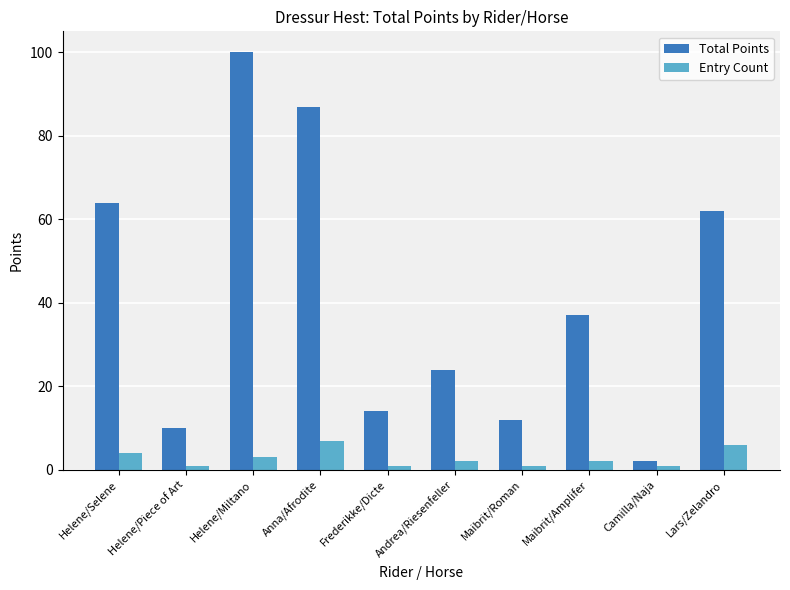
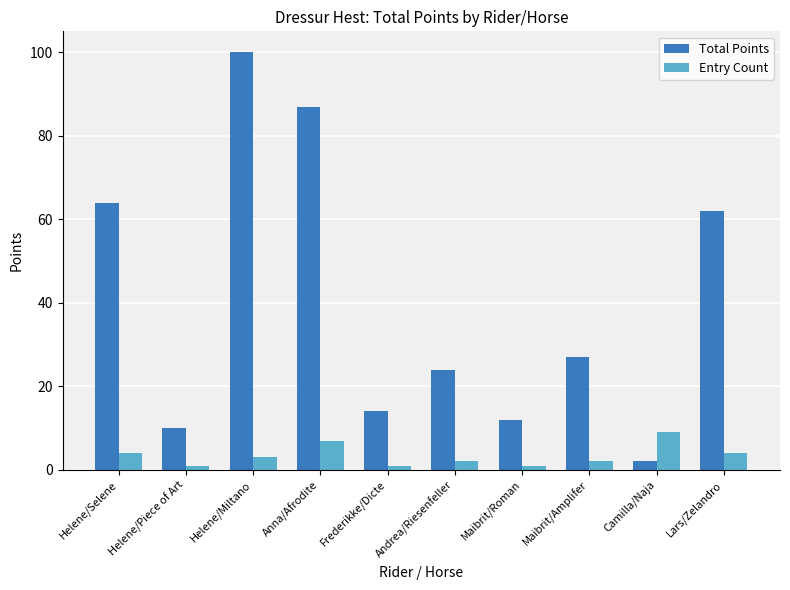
  {
    "Total Points": {
      "Helene/Selene": 64,
      "Helene/Piece of Art": 10,
      "Helene/Miltano": 100,
      "Anna/Afrodite": 87,
      "Frederikke/Dicte": 14,
      "Andrea/Riesenfeller": 24,
      "Maibrit/Roman": 12,
-     "Maibrit/Amplifer": 37,
+     "Maibrit/Amplifer": 27,
      "Camilla/Naja": 2,
      "Lars/Zelandro": 62
    },
    "Entry Count": {
      "Helene/Selene": 4,
      "Helene/Piece of Art": 1,
      "Helene/Miltano": 3,
      "Anna/Afrodite": 7,
      "Frederikke/Dicte": 1,
      "Andrea/Riesenfeller": 2,
      "Maibrit/Roman": 1,
      "Maibrit/Amplifer": 2,
-     "Camilla/Naja": 1,
-     "Lars/Zelandro": 6
+     "Camilla/Naja": 9,
+     "Lars/Zelandro": 4
    }
  }
